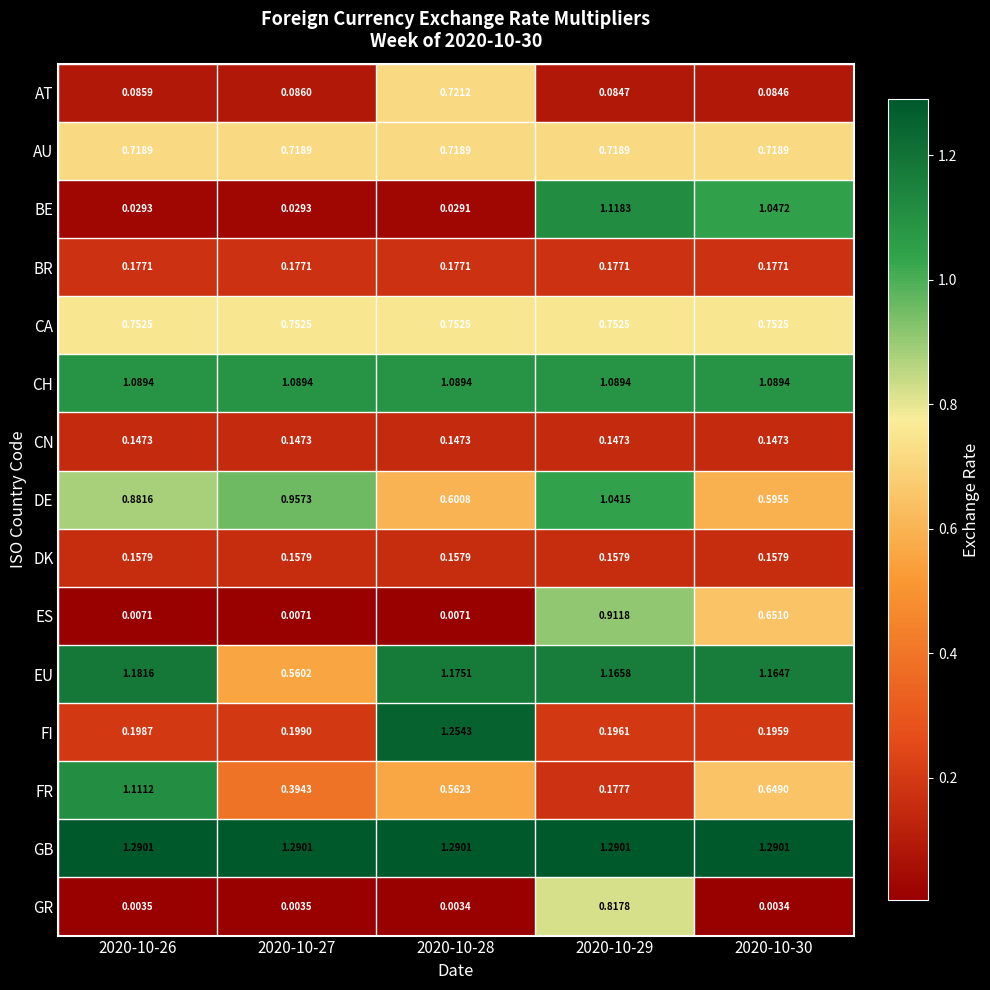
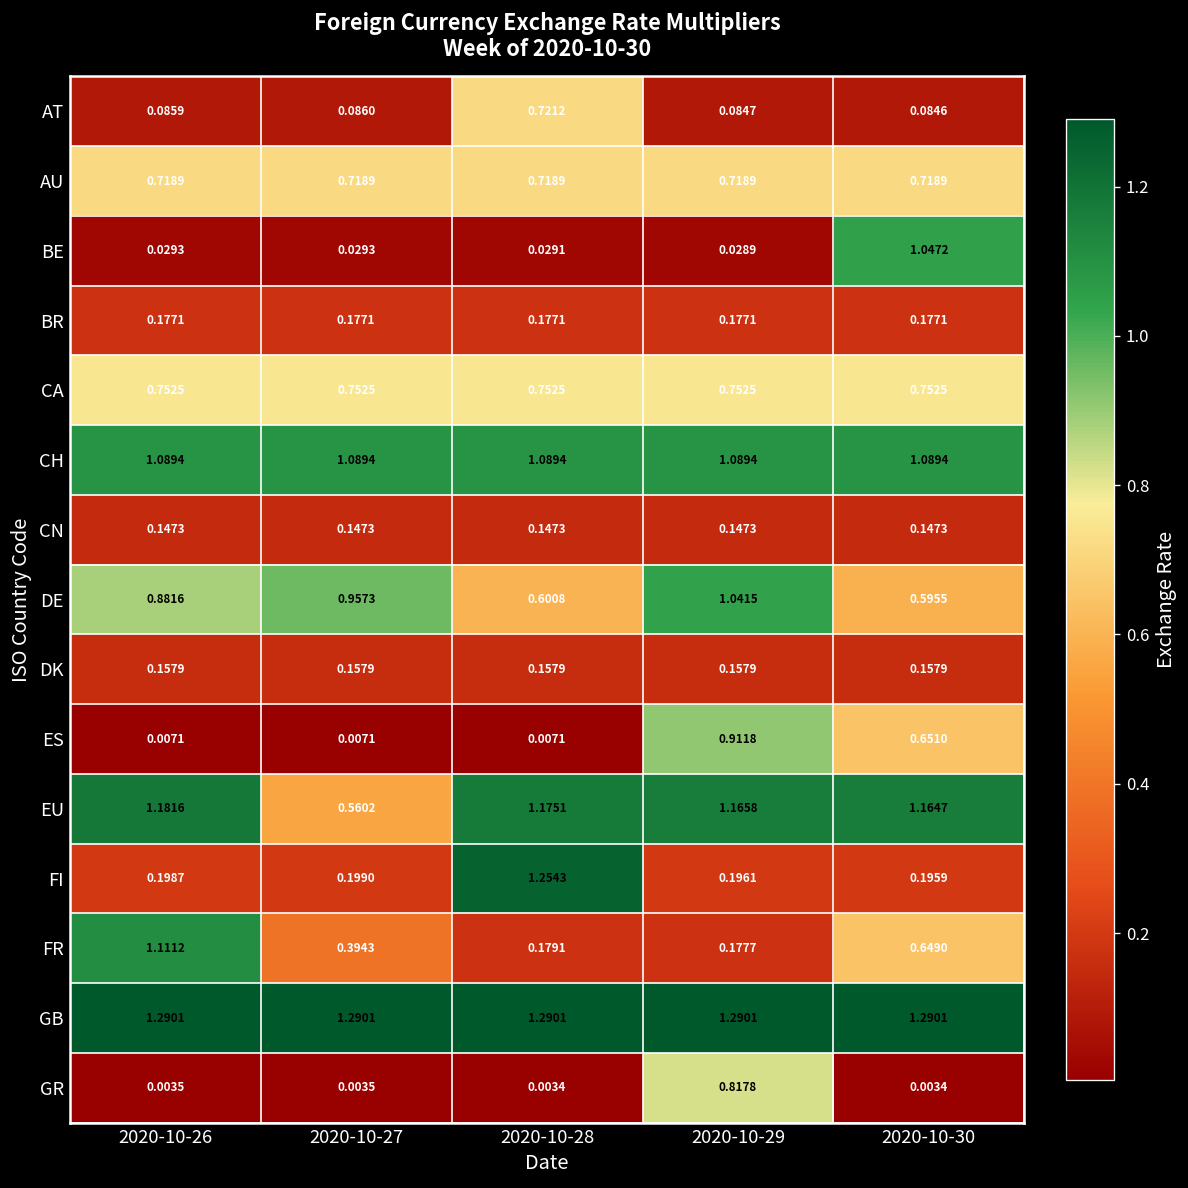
  {
    "AT": {
      "2020-10-26": 0.0859,
      "2020-10-27": 0.0860,
      "2020-10-28": 0.7212,
      "2020-10-29": 0.0847,
      "2020-10-30": 0.0846
    },
    "AU": {
      "2020-10-26": 0.7189,
      "2020-10-27": 0.7189,
      "2020-10-28": 0.7189,
      "2020-10-29": 0.7189,
      "2020-10-30": 0.7189
    },
    "BE": {
      "2020-10-26": 0.0293,
      "2020-10-27": 0.0293,
      "2020-10-28": 0.0291,
-     "2020-10-29": 1.1183,
+     "2020-10-29": 0.0289,
      "2020-10-30": 1.0472
    },
    "BR": {
      "2020-10-26": 0.1771,
      "2020-10-27": 0.1771,
      "2020-10-28": 0.1771,
      "2020-10-29": 0.1771,
      "2020-10-30": 0.1771
    },
    "CA": {
      "2020-10-26": 0.7525,
      "2020-10-27": 0.7525,
      "2020-10-28": 0.7525,
      "2020-10-29": 0.7525,
      "2020-10-30": 0.7525
    },
    "CH": {
      "2020-10-26": 1.0894,
      "2020-10-27": 1.0894,
      "2020-10-28": 1.0894,
      "2020-10-29": 1.0894,
      "2020-10-30": 1.0894
    },
    "CN": {
      "2020-10-26": 0.1473,
      "2020-10-27": 0.1473,
      "2020-10-28": 0.1473,
      "2020-10-29": 0.1473,
      "2020-10-30": 0.1473
    },
    "DE": {
      "2020-10-26": 0.8816,
      "2020-10-27": 0.9573,
      "2020-10-28": 0.6008,
      "2020-10-29": 1.0415,
      "2020-10-30": 0.5955
    },
    "DK": {
      "2020-10-26": 0.1579,
      "2020-10-27": 0.1579,
      "2020-10-28": 0.1579,
      "2020-10-29": 0.1579,
      "2020-10-30": 0.1579
    },
    "ES": {
      "2020-10-26": 0.0071,
      "2020-10-27": 0.0071,
      "2020-10-28": 0.0071,
      "2020-10-29": 0.9118,
      "2020-10-30": 0.6510
    },
    "EU": {
      "2020-10-26": 1.1816,
      "2020-10-27": 0.5602,
      "2020-10-28": 1.1751,
      "2020-10-29": 1.1658,
      "2020-10-30": 1.1647
    },
    "FI": {
      "2020-10-26": 0.1987,
      "2020-10-27": 0.1990,
      "2020-10-28": 1.2543,
      "2020-10-29": 0.1961,
      "2020-10-30": 0.1959
    },
    "FR": {
      "2020-10-26": 1.1112,
      "2020-10-27": 0.3943,
-     "2020-10-28": 0.5623,
+     "2020-10-28": 0.1791,
      "2020-10-29": 0.1777,
      "2020-10-30": 0.6490
    },
    "GB": {
      "2020-10-26": 1.2901,
      "2020-10-27": 1.2901,
      "2020-10-28": 1.2901,
      "2020-10-29": 1.2901,
      "2020-10-30": 1.2901
    },
    "GR": {
      "2020-10-26": 0.0035,
      "2020-10-27": 0.0035,
      "2020-10-28": 0.0034,
      "2020-10-29": 0.8178,
      "2020-10-30": 0.0034
    }
  }
